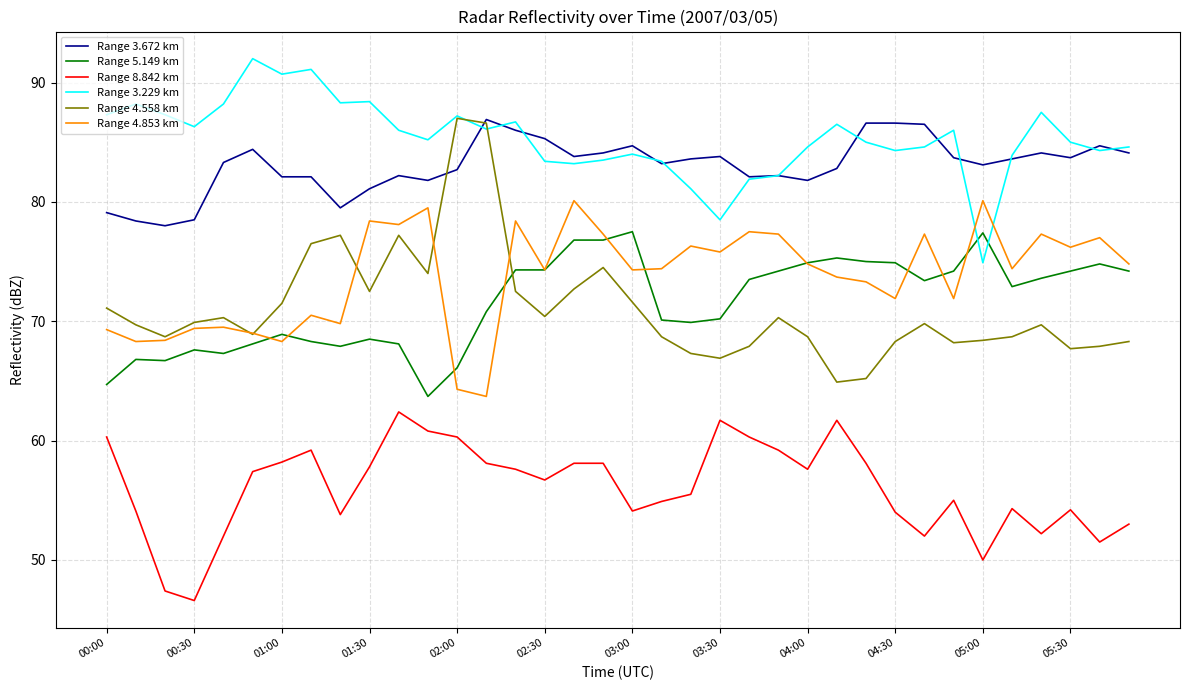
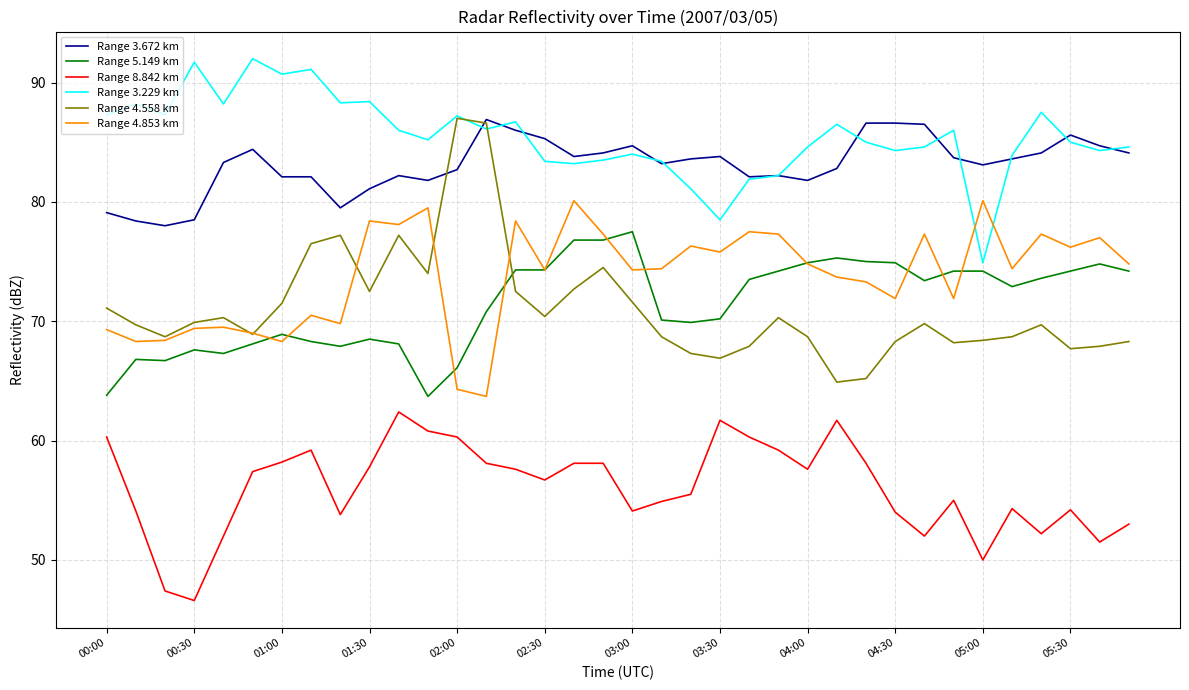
  {
    "Range 3.672 km": {
      "00:00": 79.1,
      "00:30": 78.5,
      "01:00": 82.1,
      "01:30": 81.1,
      "02:00": 82.7,
      "02:30": 85.3,
      "03:00": 84.7,
      "03:30": 83.8,
      "04:00": 81.8,
      "04:30": 86.6,
      "05:00": 83.1,
-     "05:30": 83.7
+     "05:30": 85.6
    },
    "Range 5.149 km": {
-     "00:00": 64.7,
+     "00:00": 63.8,
      "00:30": 67.6,
      "01:00": 68.9,
      "01:30": 68.5,
      "02:00": 66.1,
      "03:00": 77.5,
      "03:30": 70.2,
      "04:30": 74.9,
-     "05:00": 77.4,
+     "05:00": 74.2,
      "05:30": 74.2
    },
    "Range 8.842 km": {
      "00:00": 60.3,
      "00:30": 46.6,
      "01:00": 58.2,
      "01:30": 57.8,
      "02:00": 60.3,
      "02:30": 56.7,
      "03:00": 54.1,
      "03:30": 61.7,
      "04:00": 57.6,
      "04:30": 54.0,
      "05:00": 50.0,
      "05:30": 54.2
    },
    "Range 3.229 km": {
-     "00:30": 86.3,
+     "00:30": 91.7,
      "01:00": 90.7,
      "01:30": 88.4,
      "02:30": 83.4,
      "03:00": 84.0,
      "03:30": 78.5,
      "04:00": 84.6,
      "04:30": 84.3,
      "05:00": 74.9,
      "05:30": 85.0
    },
    "Range 4.558 km": {
      "00:00": 71.1,
      "00:30": 69.9,
      "01:00": 71.5,
      "01:30": 72.5,
      "02:30": 70.4,
      "03:00": 71.6,
      "03:30": 66.9,
      "04:00": 68.7,
      "04:30": 68.3,
      "05:00": 68.4,
      "05:30": 67.7
    },
    "Range 4.853 km": {
      "00:00": 69.3,
      "00:30": 69.4,
      "01:00": 68.3,
      "01:30": 78.4,
      "02:00": 64.3,
      "03:00": 74.3,
      "03:30": 75.8,
      "04:30": 71.9,
      "05:00": 80.1,
      "05:30": 76.2
    }
  }
